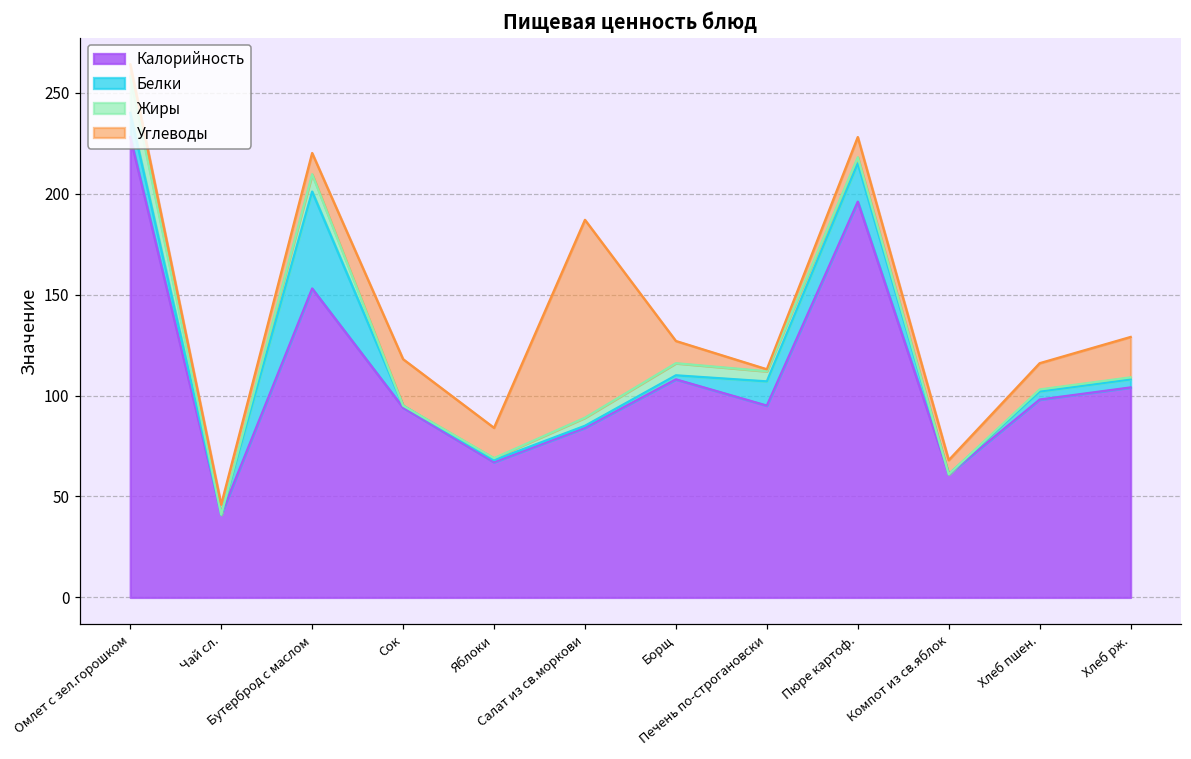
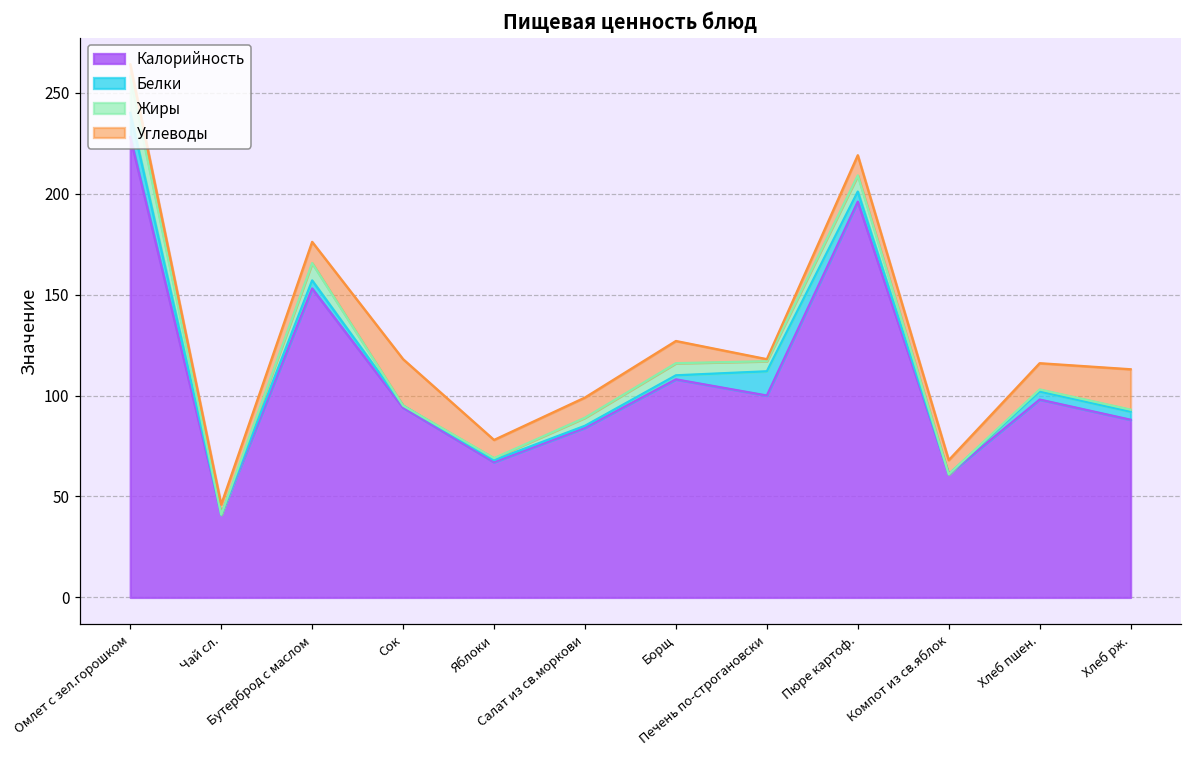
  {
    "Калорийность": {
      "Бутерброд с маслом": 153,
      "Борщ": 108,
-     "Печень по-строгановски": 95,
+     "Печень по-строгановски": 100,
      "Пюре картоф.": 196,
      "Хлеб пшен.": 98,
-     "Хлеб рж.": 104
+     "Хлеб рж.": 88
    },
    "Белки": {
-     "Бутерброд с маслом": 48,
+     "Бутерброд с маслом": 4,
      "Борщ": 2,
      "Печень по-строгановски": 12,
-     "Пюре картоф.": 19
+     "Пюре картоф.": 5
    },
    "Жиры": {
      "Бутерброд с маслом": 9,
      "Салат из св.моркови": 4,
      "Борщ": 6,
-     "Пюре картоф.": 3
+     "Пюре картоф.": 8
    },
    "Углеводы": {
      "Чай сл.": 5,
      "Бутерброд с маслом": 11,
      "Сок": 23,
-     "Яблоки": 15,
-     "Салат из св.моркови": 98,
+     "Яблоки": 9,
+     "Салат из св.моркови": 10,
      "Борщ": 11,
      "Пюре картоф.": 10,
      "Компот из св.яблок": 7,
      "Хлеб пшен.": 13,
      "Хлеб рж.": 20
    }
  }
